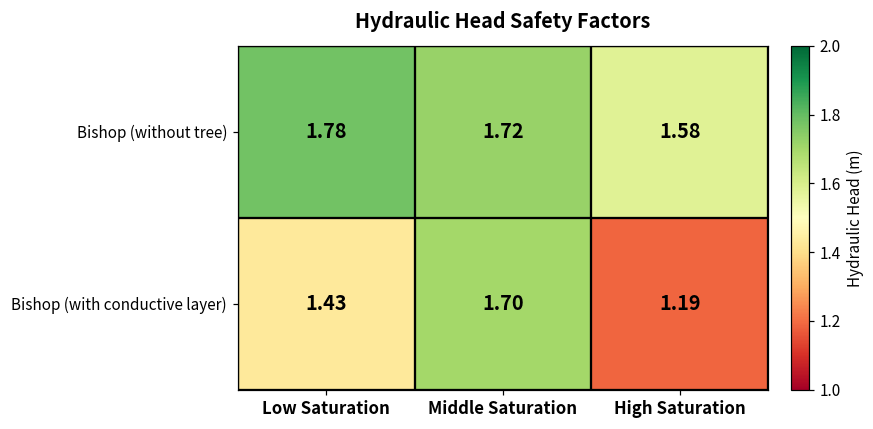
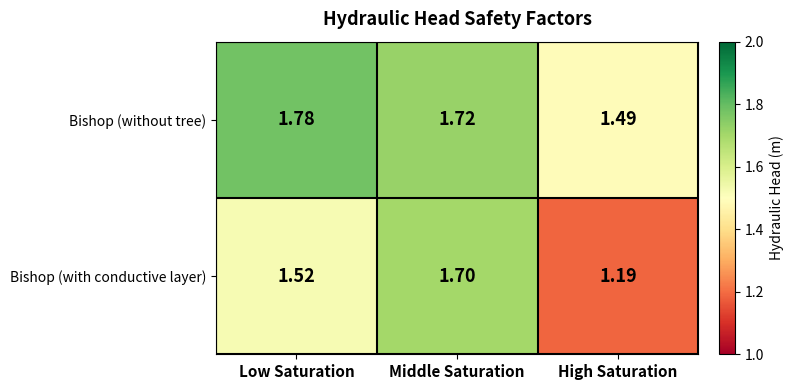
  {
    "Bishop (without tree)": {
      "Low Saturation": 1.78,
      "Middle Saturation": 1.72,
-     "High Saturation": 1.58
+     "High Saturation": 1.49
    },
    "Bishop (with conductive layer)": {
-     "Low Saturation": 1.43,
+     "Low Saturation": 1.52,
      "Middle Saturation": 1.70,
      "High Saturation": 1.19
    }
  }
